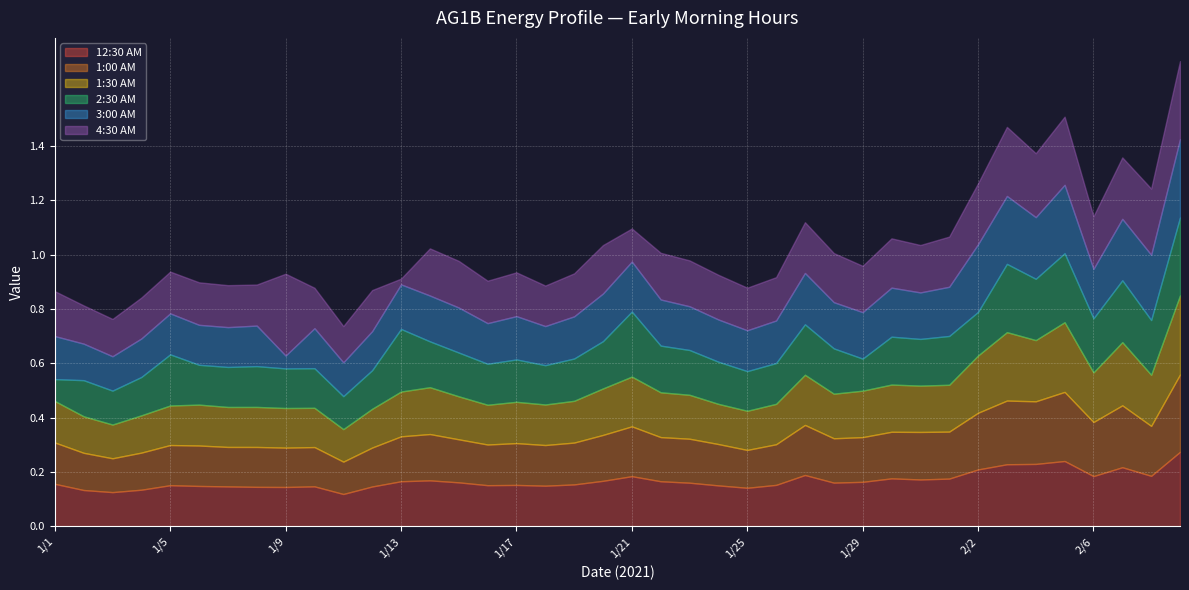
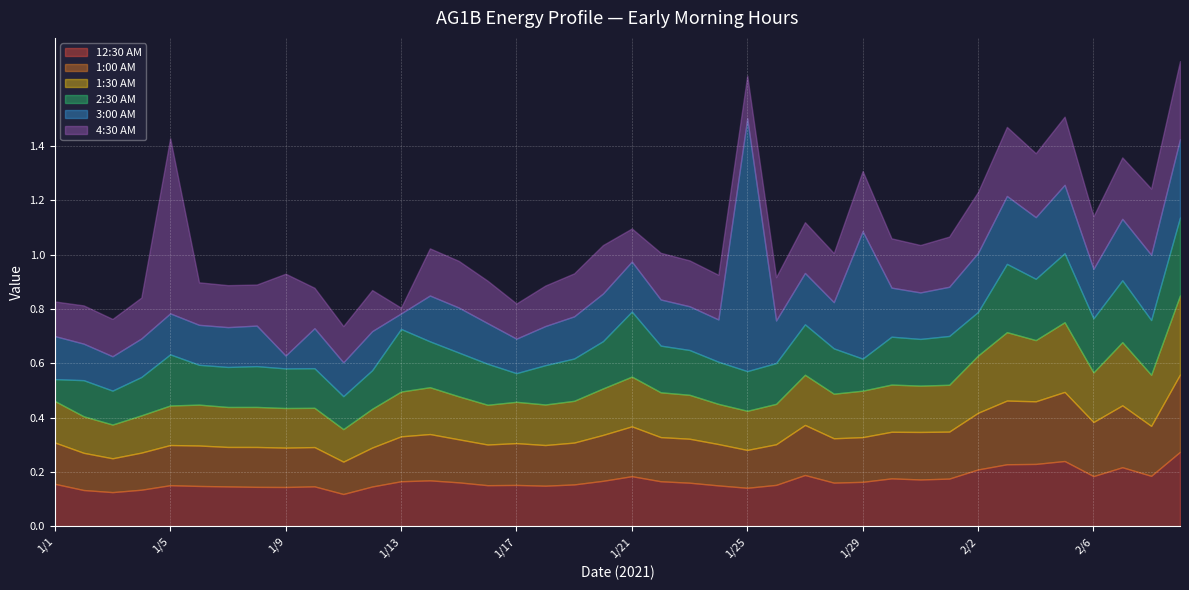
  {
    "2:30 AM": {
      "1/1": 0.08,
      "1/5": 0.19,
      "1/9": 0.15,
      "1/13": 0.23,
-     "1/17": 0.16,
+     "1/17": 0.11,
      "1/21": 0.24,
      "1/25": 0.15,
      "1/29": 0.12,
      "2/2": 0.16,
      "2/6": 0.20
    },
    "3:00 AM": {
      "1/1": 0.16,
      "1/5": 0.15,
      "1/9": 0.05,
-     "1/13": 0.16,
-     "1/17": 0.16,
+     "1/13": 0.06,
+     "1/17": 0.13,
      "1/21": 0.18,
-     "1/25": 0.15,
-     "1/29": 0.17,
-     "2/2": 0.25,
+     "1/25": 0.93,
+     "1/29": 0.47,
+     "2/2": 0.22,
      "2/6": 0.18
    },
    "4:30 AM": {
-     "1/1": 0.17,
-     "1/5": 0.15,
+     "1/1": 0.13,
+     "1/5": 0.64,
      "1/9": 0.30,
      "1/13": 0.02,
-     "1/17": 0.16,
+     "1/17": 0.13,
      "1/21": 0.12,
      "1/25": 0.16,
-     "1/29": 0.17,
+     "1/29": 0.22,
      "2/2": 0.22,
      "2/6": 0.19
    }
  }
